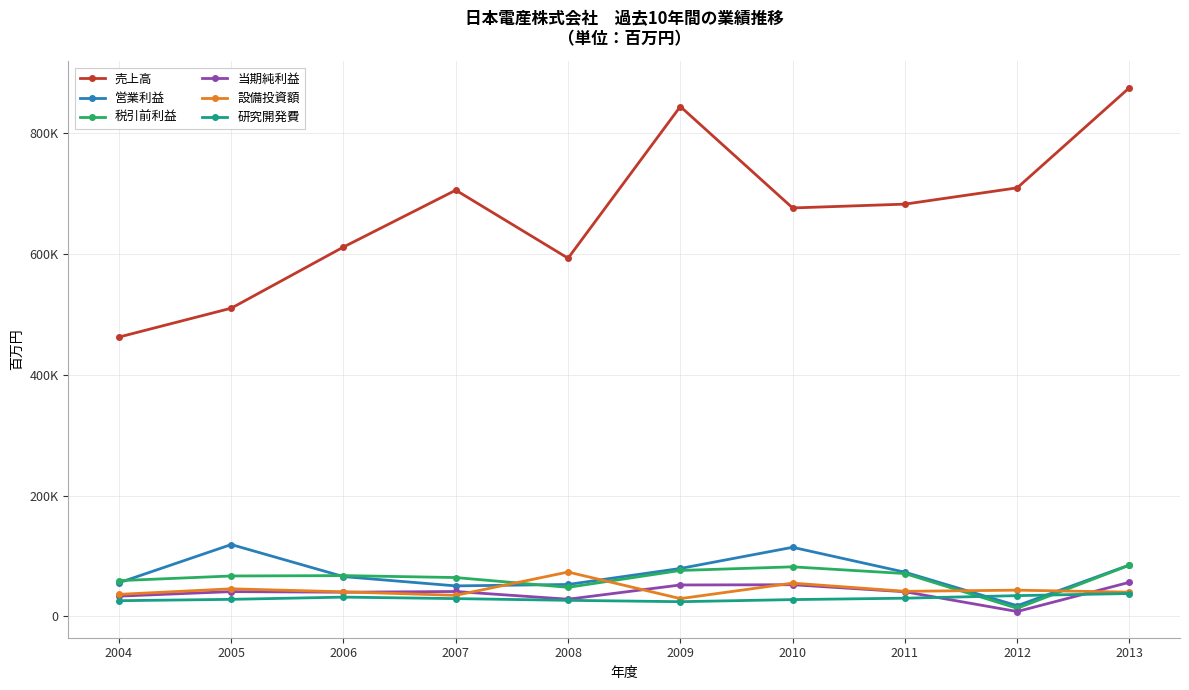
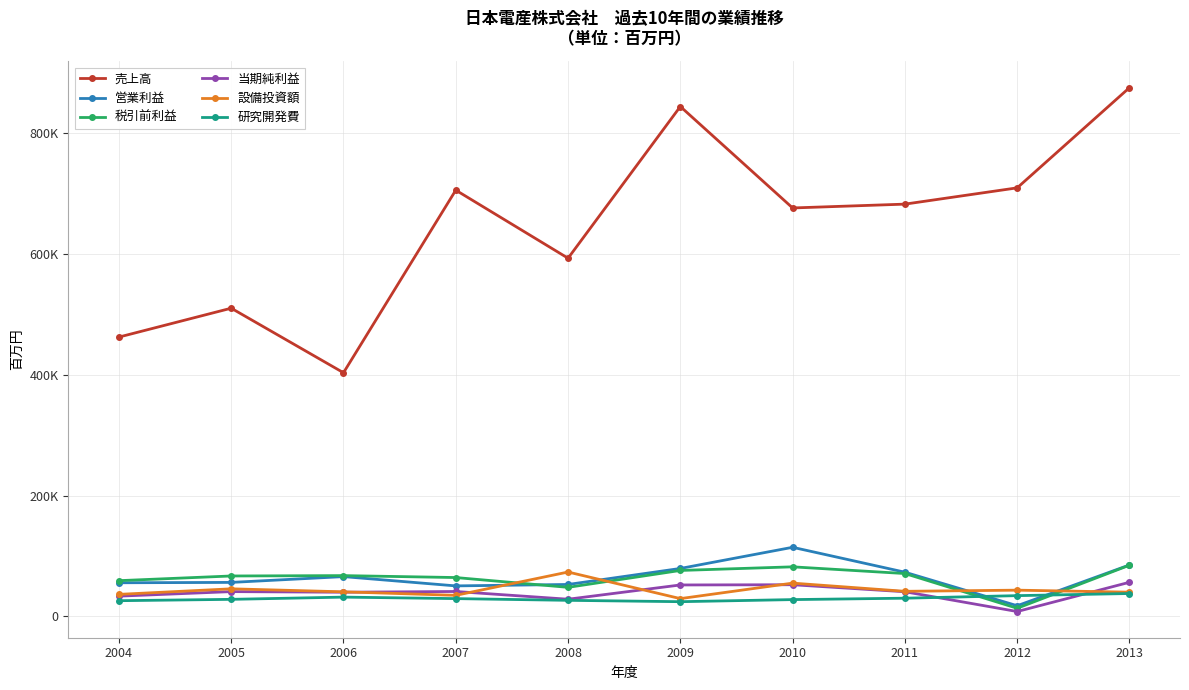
  {
    "売上高": {
      "2004": 460000,
      "2005": 510000,
-     "2006": 610000,
+     "2006": 400000,
      "2007": 710000,
      "2008": 590000,
      "2009": 840000,
      "2010": 680000,
      "2011": 680000,
      "2012": 710000,
      "2013": 880000
    },
    "営業利益": {
-     "2005": 120000,
+     "2005": 60000,
      "2007": 50000,
      "2008": 50000,
      "2010": 110000,
      "2012": 20000
    },
    "当期純利益": {
      "2005": 40000,
      "2007": 40000,
      "2009": 50000,
      "2012": 10000,
      "2013": 60000
    },
    "設備投資額": {
      "2005": 50000,
      "2007": 30000,
      "2008": 70000,
      "2009": 30000,
      "2012": 40000
    }
  }
